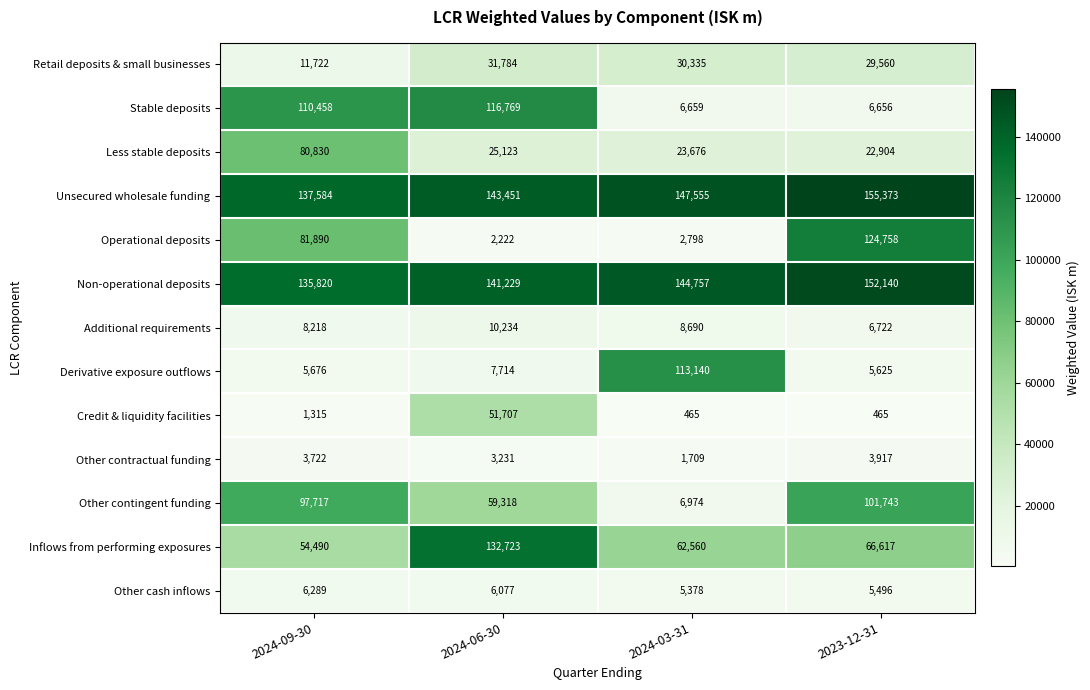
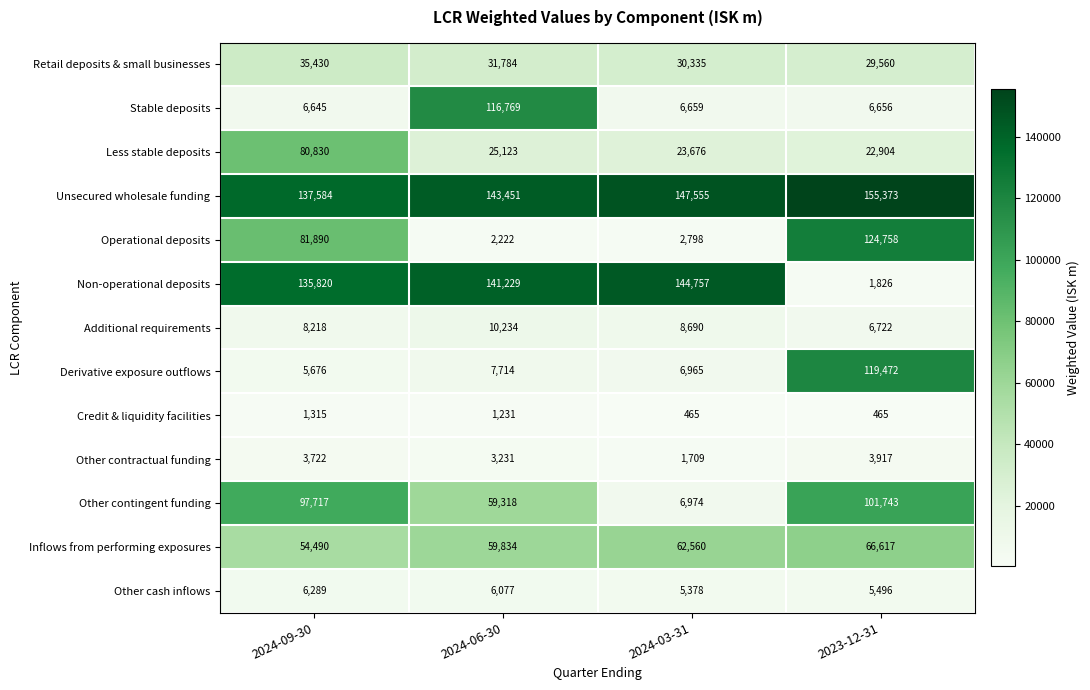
  {
    "Retail deposits & small businesses": {
-     "2024-09-30": "11,722",
+     "2024-09-30": "35,430",
      "2024-06-30": "31,784",
      "2024-03-31": "30,335",
      "2023-12-31": "29,560"
    },
    "Stable deposits": {
-     "2024-09-30": "110,458",
+     "2024-09-30": "6,645",
      "2024-06-30": "116,769",
      "2024-03-31": "6,659",
      "2023-12-31": "6,656"
    },
    "Less stable deposits": {
      "2024-09-30": "80,830",
      "2024-06-30": "25,123",
      "2024-03-31": "23,676",
      "2023-12-31": "22,904"
    },
    "Unsecured wholesale funding": {
      "2024-09-30": "137,584",
      "2024-06-30": "143,451",
      "2024-03-31": "147,555",
      "2023-12-31": "155,373"
    },
    "Operational deposits": {
      "2024-09-30": "81,890",
      "2024-06-30": "2,222",
      "2024-03-31": "2,798",
      "2023-12-31": "124,758"
    },
    "Non-operational deposits": {
      "2024-09-30": "135,820",
      "2024-06-30": "141,229",
      "2024-03-31": "144,757",
-     "2023-12-31": "152,140"
+     "2023-12-31": "1,826"
    },
    "Additional requirements": {
      "2024-09-30": "8,218",
      "2024-06-30": "10,234",
      "2024-03-31": "8,690",
      "2023-12-31": "6,722"
    },
    "Derivative exposure outflows": {
      "2024-09-30": "5,676",
      "2024-06-30": "7,714",
-     "2024-03-31": "113,140",
-     "2023-12-31": "5,625"
+     "2024-03-31": "6,965",
+     "2023-12-31": "119,472"
    },
    "Credit & liquidity facilities": {
      "2024-09-30": "1,315",
-     "2024-06-30": "51,707",
+     "2024-06-30": "1,231",
      "2024-03-31": "465",
      "2023-12-31": "465"
    },
    "Other contractual funding": {
      "2024-09-30": "3,722",
      "2024-06-30": "3,231",
      "2024-03-31": "1,709",
      "2023-12-31": "3,917"
    },
    "Other contingent funding": {
      "2024-09-30": "97,717",
      "2024-06-30": "59,318",
      "2024-03-31": "6,974",
      "2023-12-31": "101,743"
    },
    "Inflows from performing exposures": {
      "2024-09-30": "54,490",
-     "2024-06-30": "132,723",
+     "2024-06-30": "59,834",
      "2024-03-31": "62,560",
      "2023-12-31": "66,617"
    },
    "Other cash inflows": {
      "2024-09-30": "6,289",
      "2024-06-30": "6,077",
      "2024-03-31": "5,378",
      "2023-12-31": "5,496"
    }
  }
